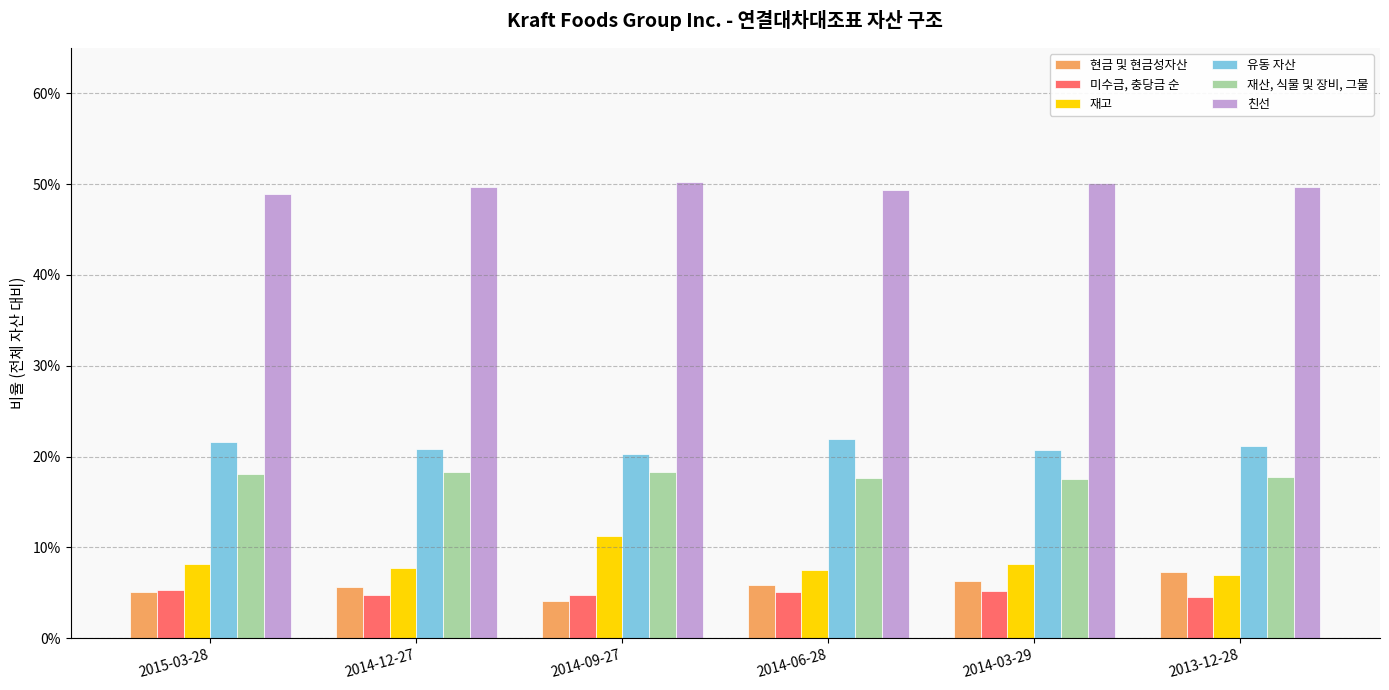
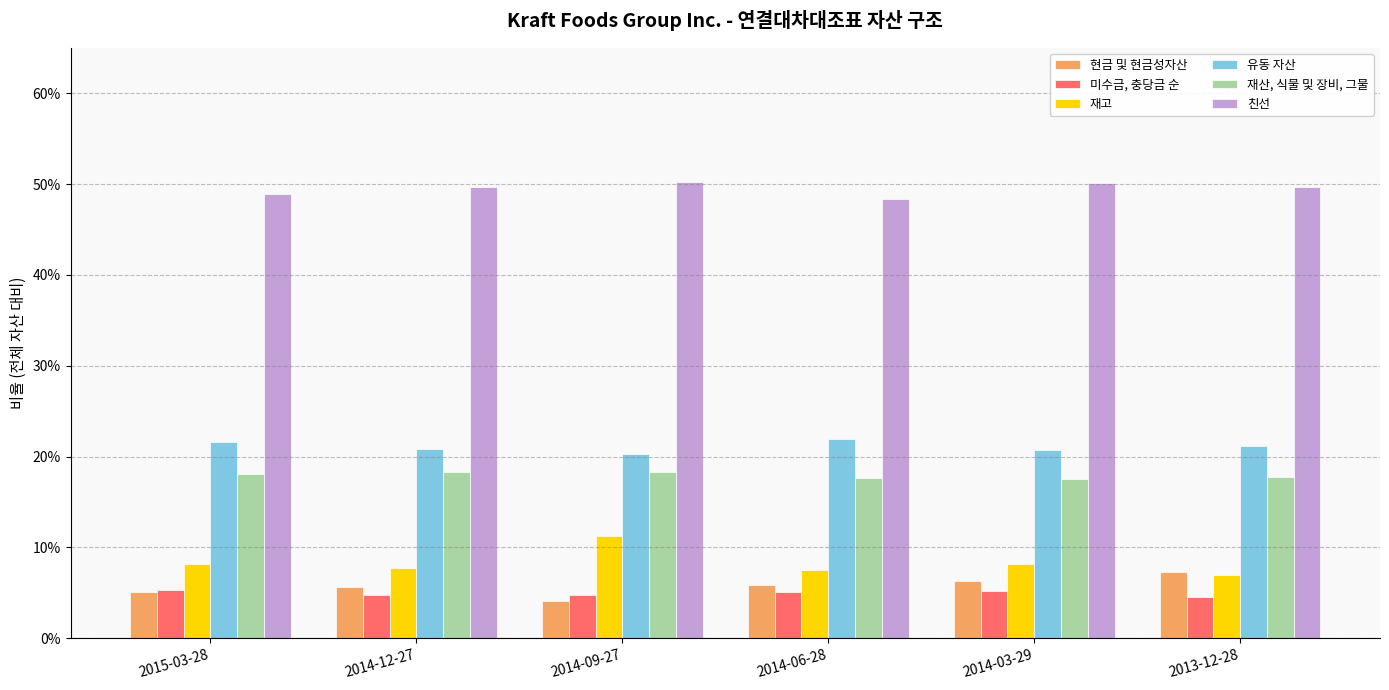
  {
    "재고": {
      "2015-03-28": "8%",
      "2014-12-27": "8%",
      "2014-09-27": "11%",
      "2014-06-28": "8%",
      "2014-03-29": "8%",
      "2013-12-28": "7%"
    },
    "유동 자산": {
      "2015-03-28": "22%",
      "2014-12-27": "21%",
      "2014-09-27": "20%",
      "2014-06-28": "22%",
      "2014-03-29": "21%",
      "2013-12-28": "21%"
    },
    "재산, 식물 및 장비, 그물": {
      "2015-03-28": "18%",
      "2014-12-27": "18%",
      "2014-09-27": "18%",
      "2014-06-28": "18%",
      "2014-03-29": "18%",
      "2013-12-28": "18%"
    },
    "친선": {
      "2015-03-28": "49%",
      "2014-12-27": "50%",
      "2014-09-27": "50%",
-     "2014-06-28": "49%",
+     "2014-06-28": "48%",
      "2014-03-29": "50%",
      "2013-12-28": "50%"
    }
  }
